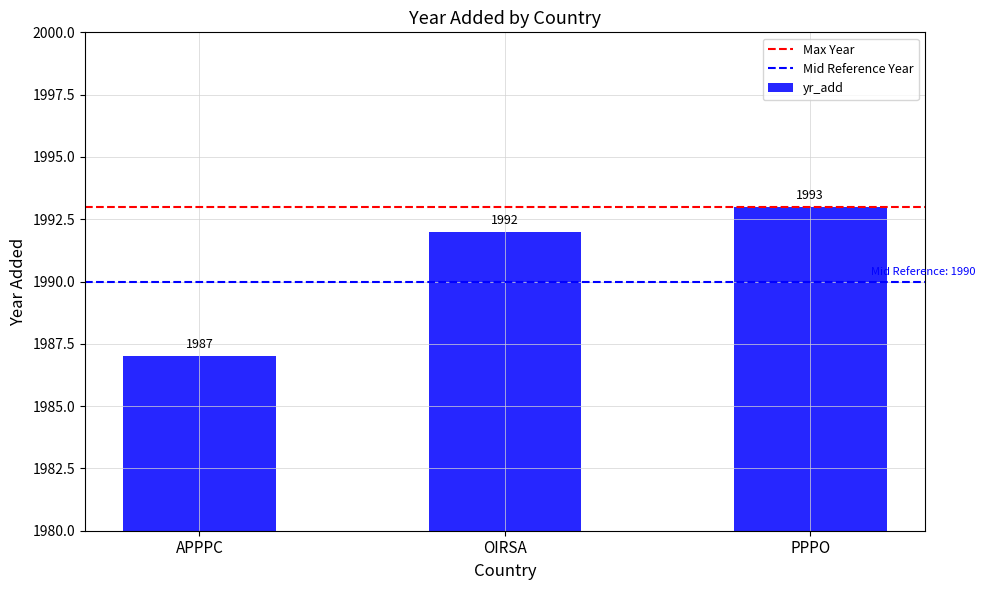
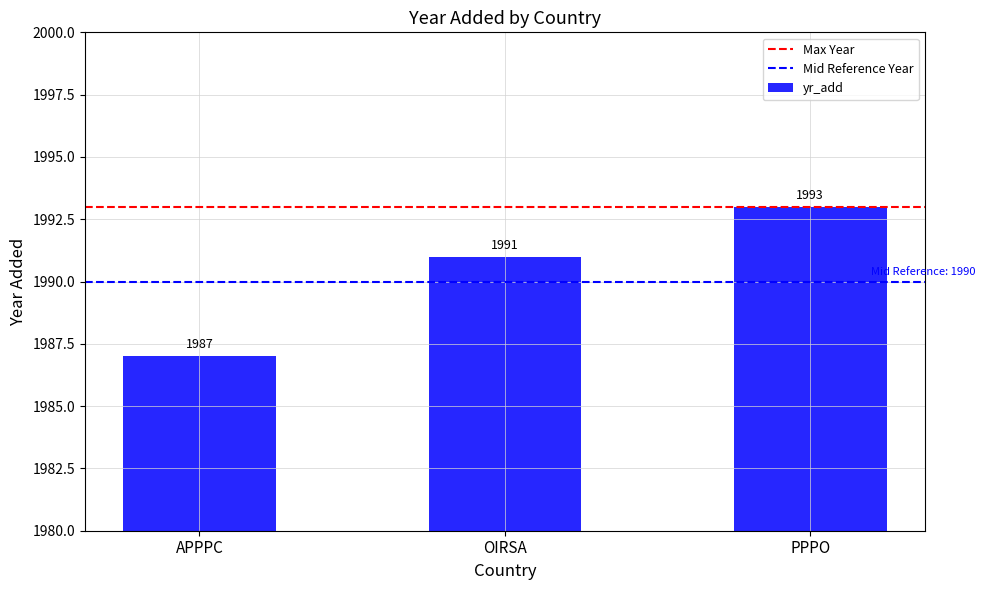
  {
    "APPPC": 1987,
-   "OIRSA": 1992,
+   "OIRSA": 1991,
    "PPPO": 1993
  }
